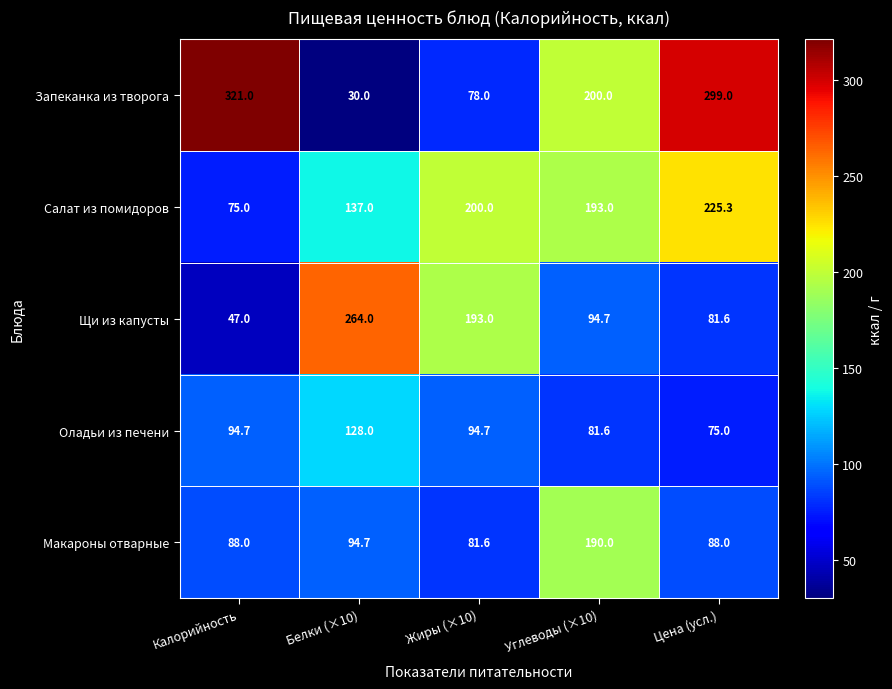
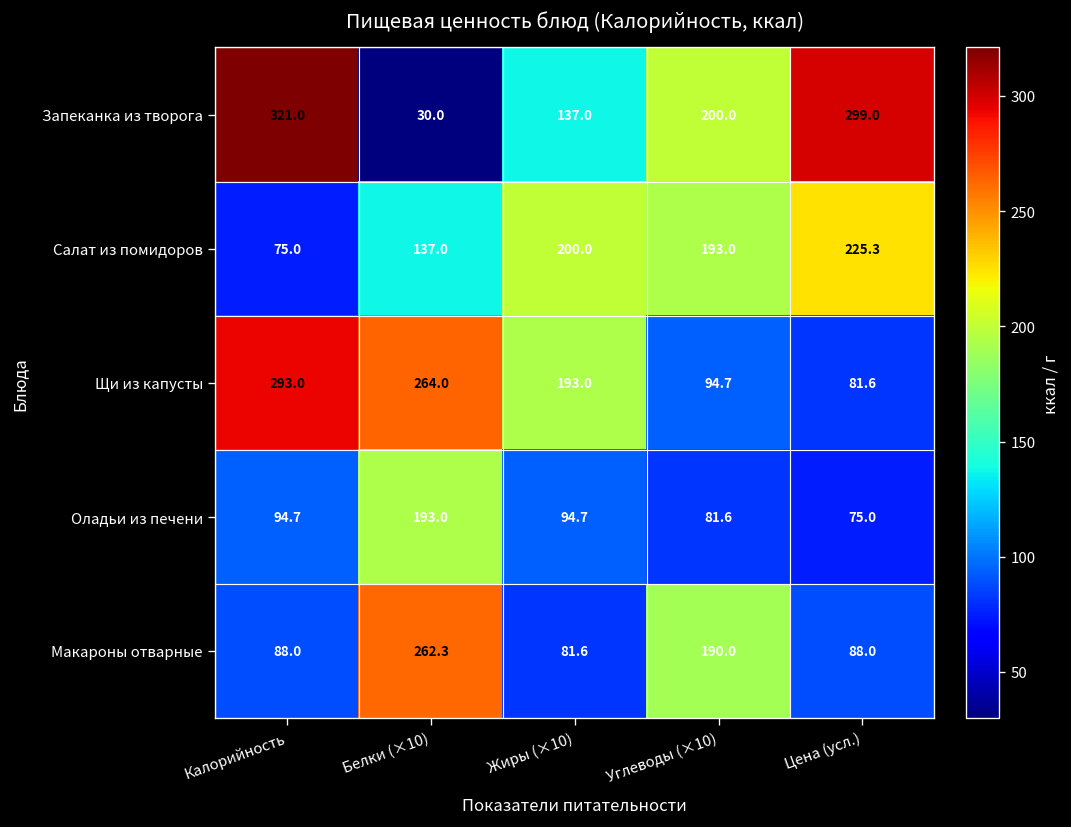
  {
    "Запеканка из творога": {
      "Калорийность": 321.0,
      "Белки (×10)": 30.0,
-     "Жиры (×10)": 78.0,
+     "Жиры (×10)": 137.0,
      "Углеводы (×10)": 200.0,
      "Цена (усл.)": 299.0
    },
    "Салат из помидоров": {
      "Калорийность": 75.0,
      "Белки (×10)": 137.0,
      "Жиры (×10)": 200.0,
      "Углеводы (×10)": 193.0,
      "Цена (усл.)": 225.3
    },
    "Щи из капусты": {
-     "Калорийность": 47.0,
+     "Калорийность": 293.0,
      "Белки (×10)": 264.0,
      "Жиры (×10)": 193.0,
      "Углеводы (×10)": 94.7,
      "Цена (усл.)": 81.6
    },
    "Оладьи из печени": {
      "Калорийность": 94.7,
-     "Белки (×10)": 128.0,
+     "Белки (×10)": 193.0,
      "Жиры (×10)": 94.7,
      "Углеводы (×10)": 81.6,
      "Цена (усл.)": 75.0
    },
    "Макароны отварные": {
      "Калорийность": 88.0,
-     "Белки (×10)": 94.7,
+     "Белки (×10)": 262.3,
      "Жиры (×10)": 81.6,
      "Углеводы (×10)": 190.0,
      "Цена (усл.)": 88.0
    }
  }
